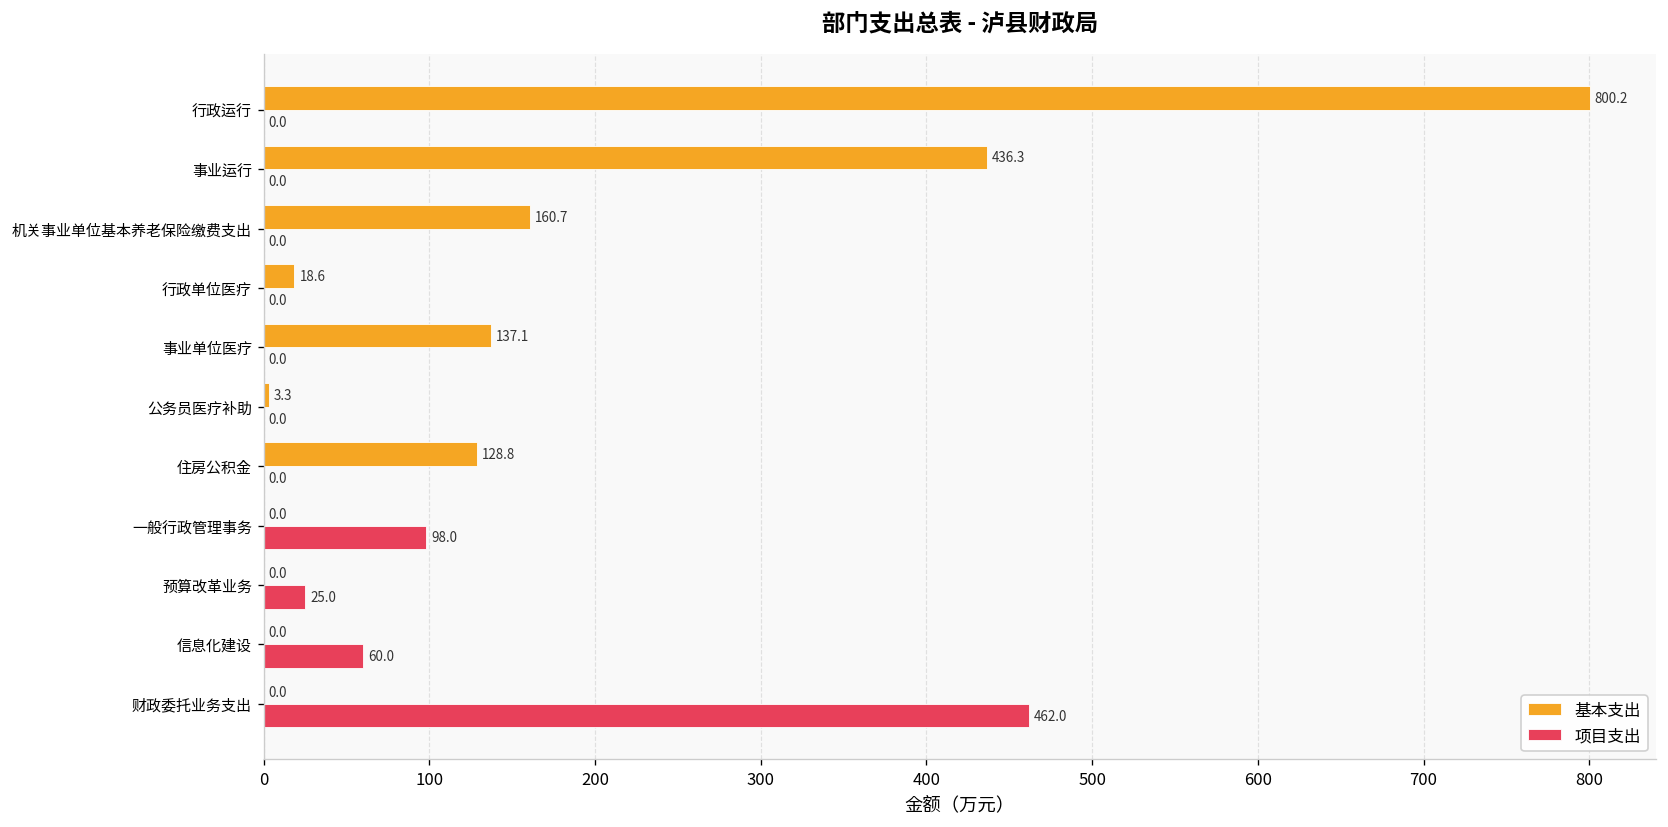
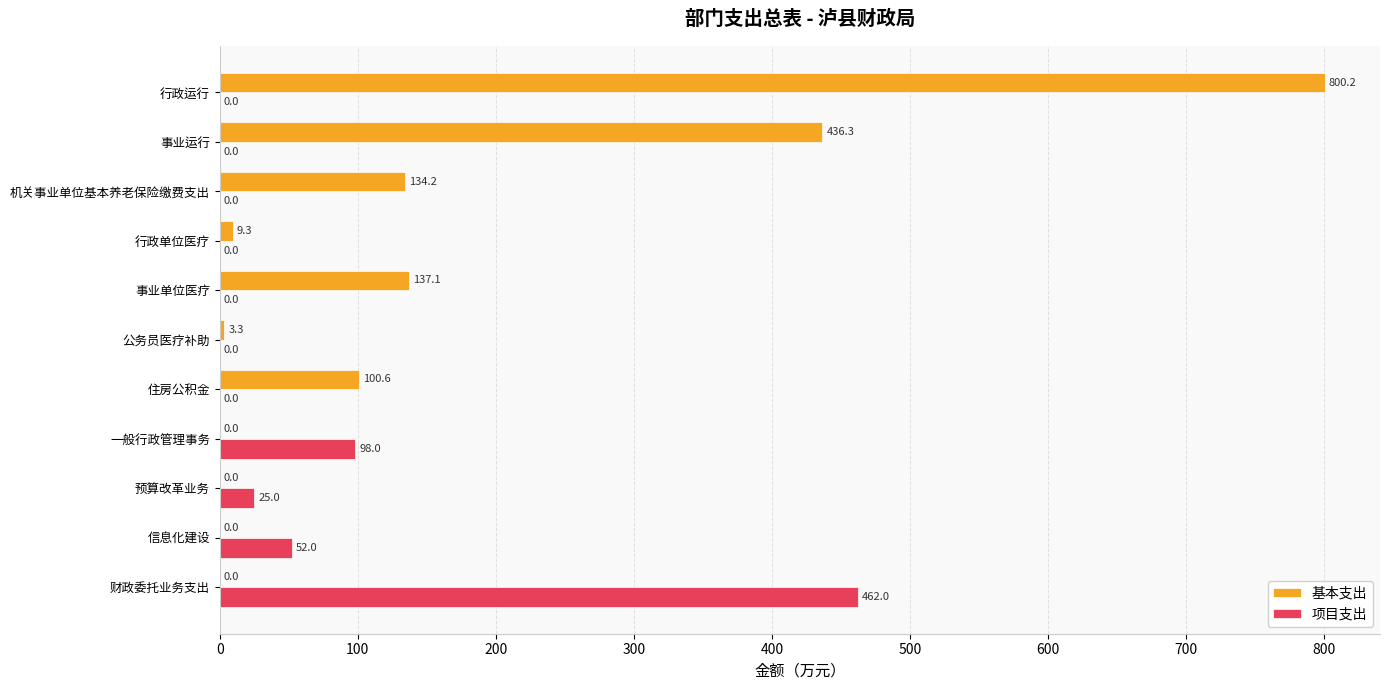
  {
    "基本支出": {
      "行政运行": 800.2,
      "事业运行": 436.3,
-     "机关事业单位基本养老保险缴费支出": 160.7,
-     "行政单位医疗": 18.6,
+     "机关事业单位基本养老保险缴费支出": 134.2,
+     "行政单位医疗": 9.3,
      "事业单位医疗": 137.1,
      "公务员医疗补助": 3.3,
-     "住房公积金": 128.8,
+     "住房公积金": 100.6,
      "一般行政管理事务": 0.0,
      "预算改革业务": 0.0,
      "信息化建设": 0.0,
      "财政委托业务支出": 0.0
    },
    "项目支出": {
      "行政运行": 0.0,
      "事业运行": 0.0,
      "机关事业单位基本养老保险缴费支出": 0.0,
      "行政单位医疗": 0.0,
      "事业单位医疗": 0.0,
      "公务员医疗补助": 0.0,
      "住房公积金": 0.0,
      "一般行政管理事务": 98.0,
      "预算改革业务": 25.0,
-     "信息化建设": 60.0,
+     "信息化建设": 52.0,
      "财政委托业务支出": 462.0
    }
  }
